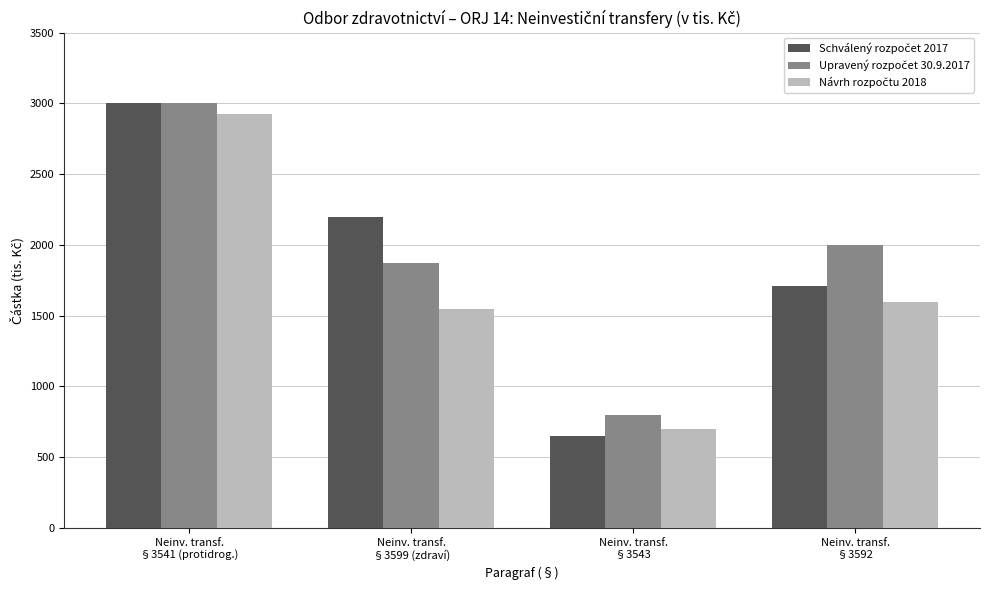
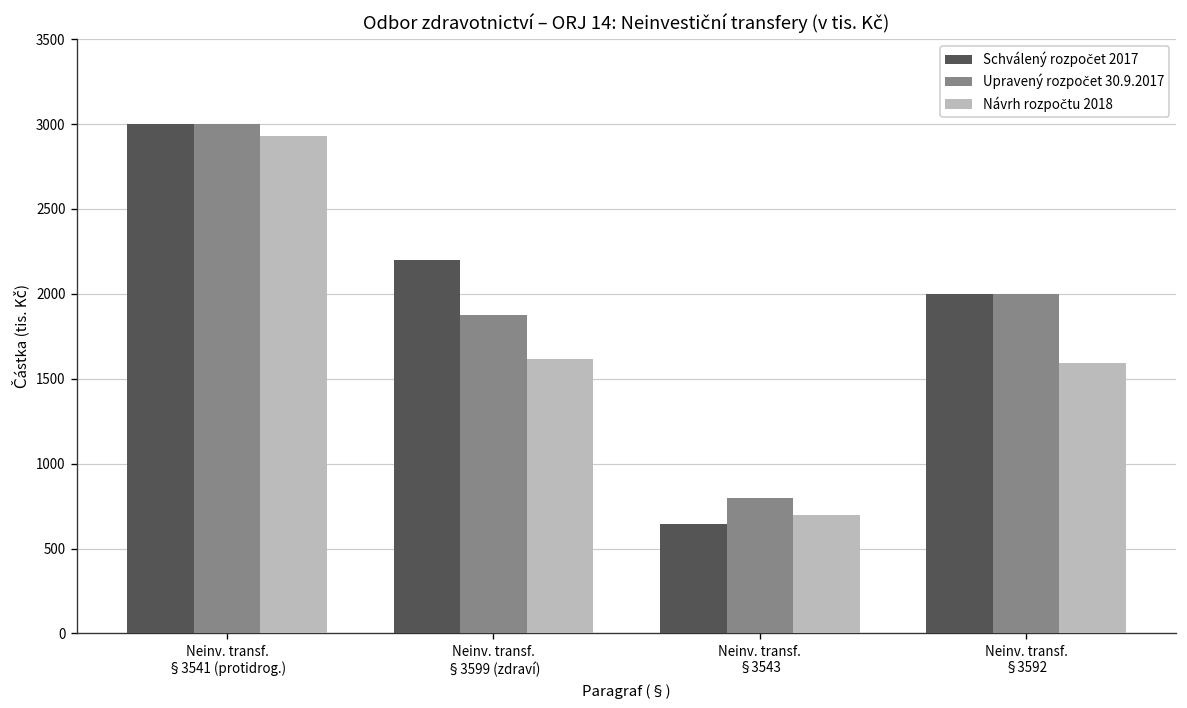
  {
    "Schválený rozpočet 2017": {
      "Neinv. transf. §3541 (protidrog.)": 3000,
      "Neinv. transf. §3599 (zdraví)": 2200,
      "Neinv. transf. §3543": 650,
-     "Neinv. transf. §3592": 1710
+     "Neinv. transf. §3592": 2000
    },
    "Upravený rozpočet 30.9.2017": {
      "Neinv. transf. §3541 (protidrog.)": 3000,
      "Neinv. transf. §3599 (zdraví)": 1870,
      "Neinv. transf. §3543": 800,
      "Neinv. transf. §3592": 2000
    },
    "Návrh rozpočtu 2018": {
      "Neinv. transf. §3541 (protidrog.)": 2930,
-     "Neinv. transf. §3599 (zdraví)": 1550,
+     "Neinv. transf. §3599 (zdraví)": 1620,
      "Neinv. transf. §3543": 700,
      "Neinv. transf. §3592": 1590
    }
  }
